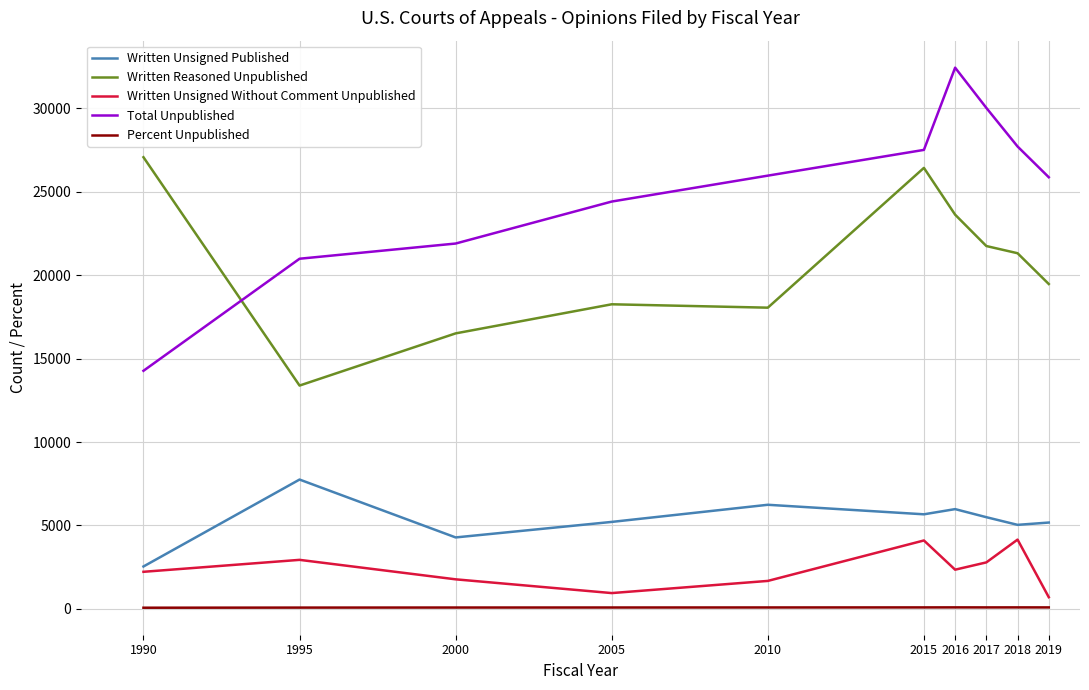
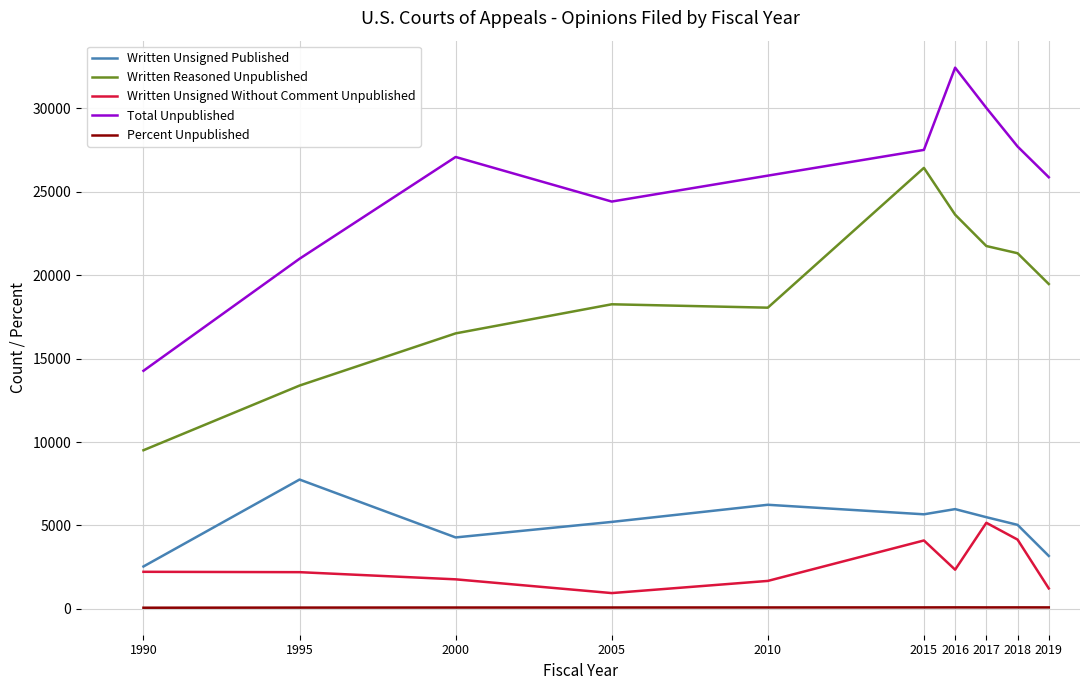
  {
    "Written Unsigned Published": {
      "1990": 2500,
      "1995": 7800,
      "2000": 4300,
      "2005": 5200,
      "2010": 6200,
      "2015": 5700,
      "2016": 6000,
      "2017": 5500,
      "2018": 5000,
-     "2019": 5200
+     "2019": 3200
    },
    "Written Reasoned Unpublished": {
-     "1990": 27100,
+     "1990": 9500,
      "1995": 13400,
      "2000": 16500,
      "2005": 18300,
      "2010": 18100,
      "2015": 26400,
      "2016": 23600,
      "2017": 21700,
      "2018": 21300,
      "2019": 19500
    },
    "Written Unsigned Without Comment Unpublished": {
      "1990": 2200,
-     "1995": 2900,
+     "1995": 2200,
      "2000": 1800,
      "2005": 900,
      "2010": 1700,
      "2015": 4100,
      "2016": 2300,
-     "2017": 2800,
+     "2017": 5200,
      "2018": 4200,
-     "2019": 700
+     "2019": 1200
    },
    "Total Unpublished": {
      "1990": 14300,
      "1995": 21000,
-     "2000": 21900,
+     "2000": 27100,
      "2005": 24400,
      "2010": 26000,
      "2015": 27500,
      "2016": 32400,
      "2017": 30000,
      "2018": 27700,
      "2019": 25900
    },
    "Percent Unpublished": {
      "1990": 100,
      "1995": 100,
      "2000": 100,
      "2005": 100,
      "2010": 100,
      "2015": 100,
      "2016": 100,
      "2017": 100,
      "2018": 100,
      "2019": 100
    }
  }
